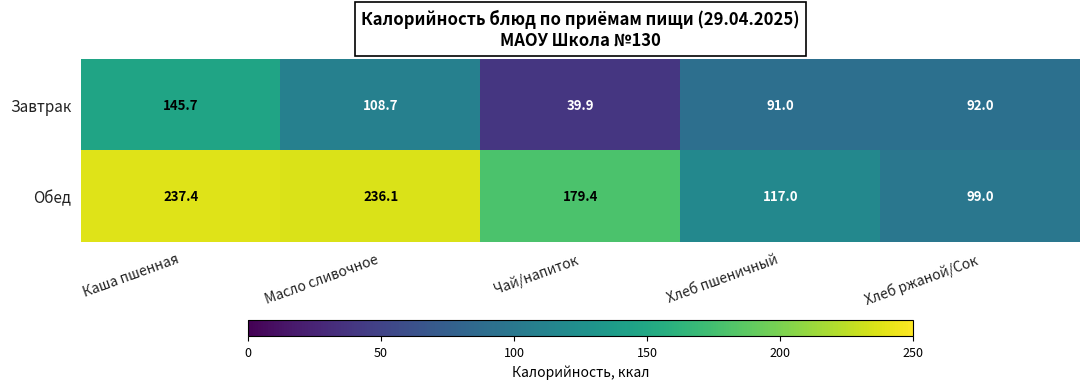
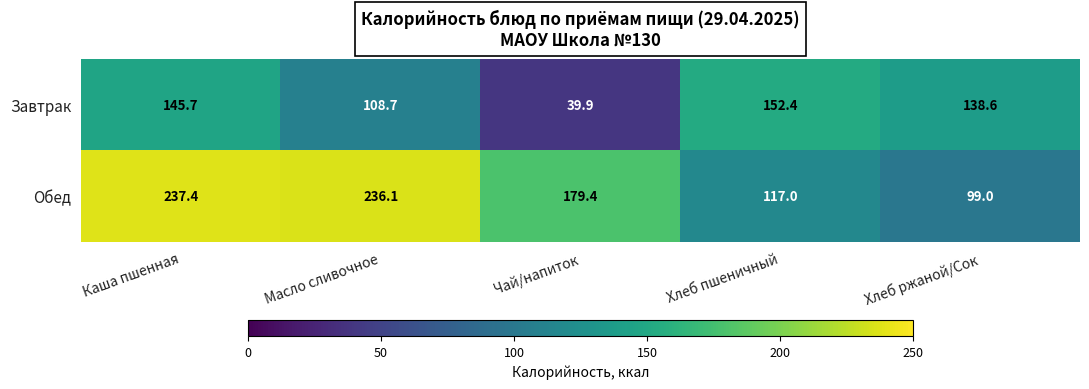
  {
    "Завтрак": {
      "Каша пшенная": 145.7,
      "Масло сливочное": 108.7,
      "Чай/напиток": 39.9,
-     "Хлеб пшеничный": 91.0,
-     "Хлеб ржаной/Сок": 92.0
+     "Хлеб пшеничный": 152.4,
+     "Хлеб ржаной/Сок": 138.6
    },
    "Обед": {
      "Каша пшенная": 237.4,
      "Масло сливочное": 236.1,
      "Чай/напиток": 179.4,
      "Хлеб пшеничный": 117.0,
      "Хлеб ржаной/Сок": 99.0
    }
  }
